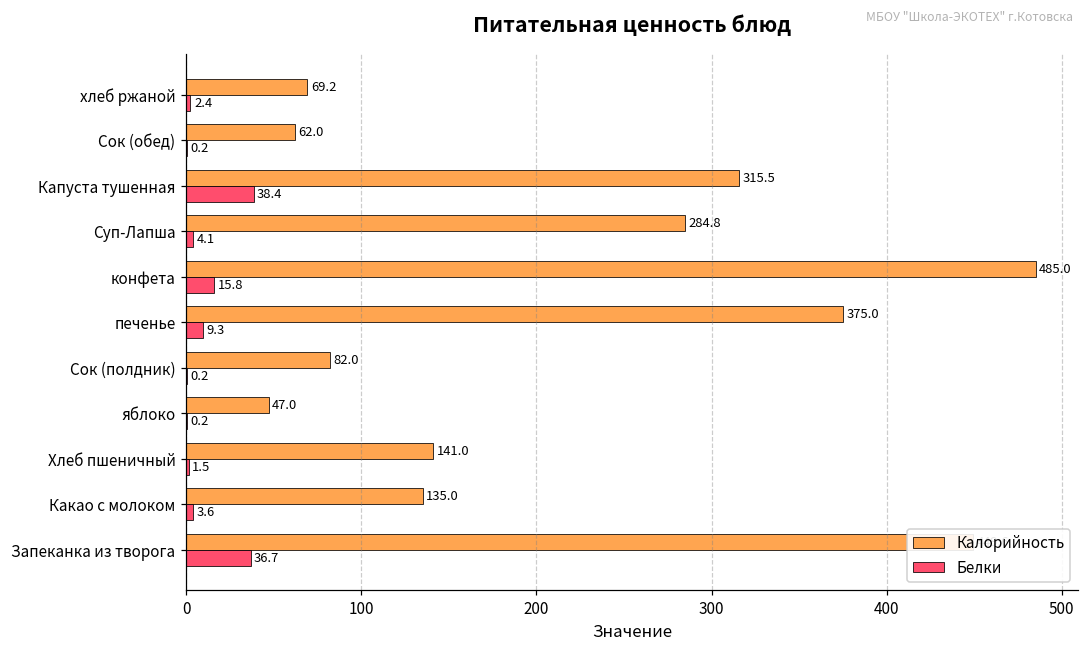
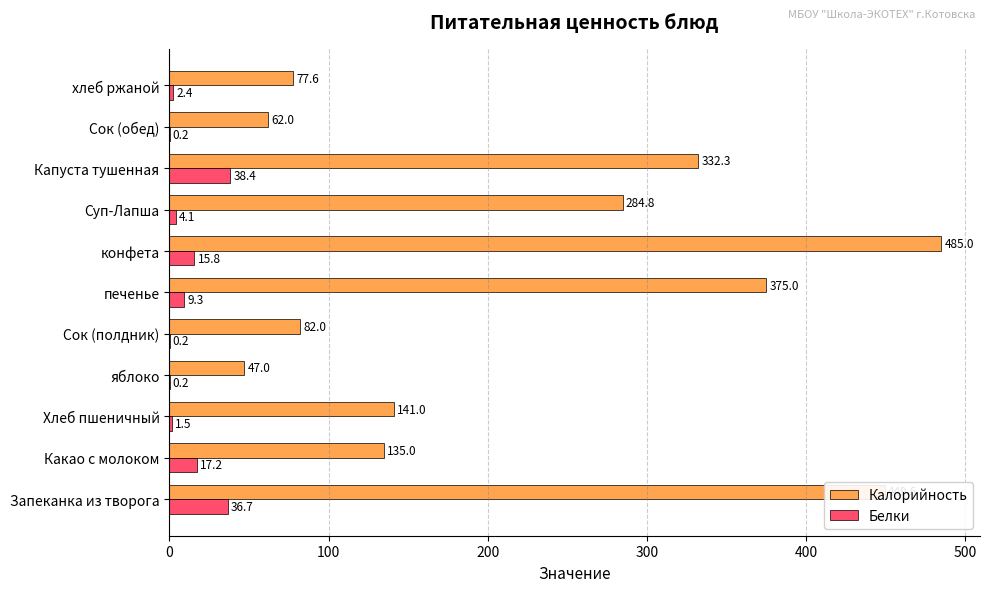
  {
    "Калорийность": {
-     "хлеб ржаной": 69.2,
+     "хлеб ржаной": 77.6,
      "Сок (обед)": 62.0,
-     "Капуста тушенная": 315.5,
+     "Капуста тушенная": 332.3,
      "Суп-Лапша": 284.8,
      "конфета": 485.0,
      "печенье": 375.0,
      "Сок (полдник)": 82.0,
      "яблоко": 47.0,
      "Хлеб пшеничный": 141.0,
      "Какао с молоком": 135.0
    },
    "Белки": {
      "хлеб ржаной": 2.4,
      "Сок (обед)": 0.2,
      "Капуста тушенная": 38.4,
      "Суп-Лапша": 4.1,
      "конфета": 15.8,
      "печенье": 9.3,
      "Сок (полдник)": 0.2,
      "яблоко": 0.2,
      "Хлеб пшеничный": 1.5,
-     "Какао с молоком": 3.6,
+     "Какао с молоком": 17.2,
      "Запеканка из творога": 36.7
    }
  }
